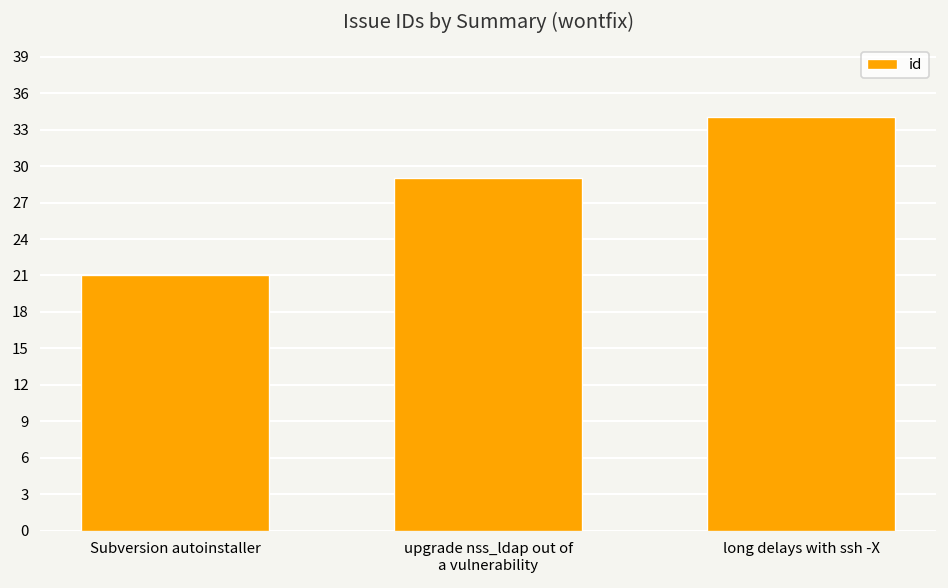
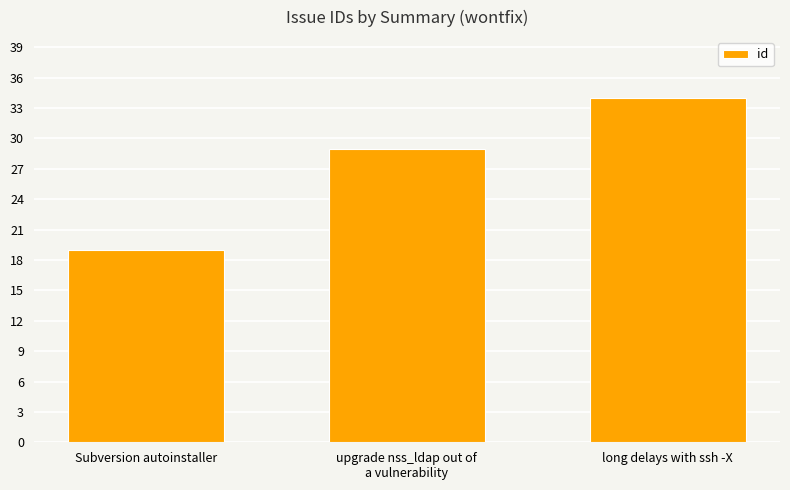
  {
-   "Subversion autoinstaller": 21,
+   "Subversion autoinstaller": 19,
    "upgrade nss_ldap out of a vulnerability": 29,
    "long delays with ssh -X": 34
  }
